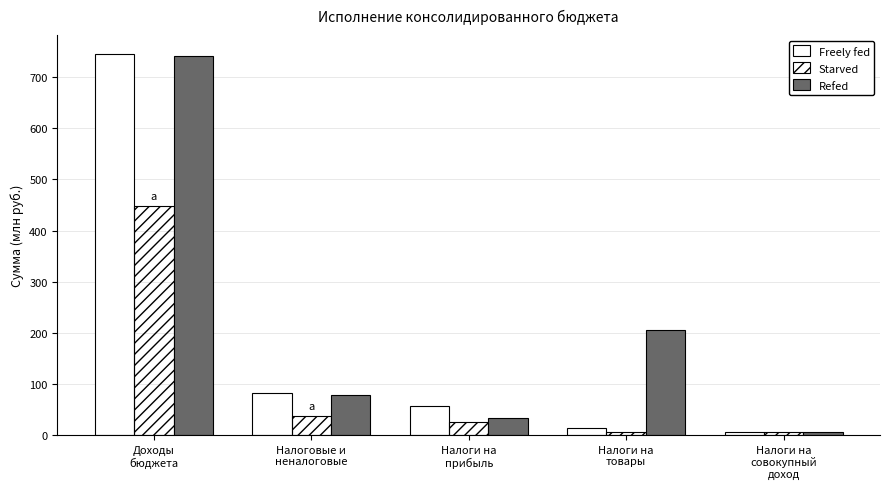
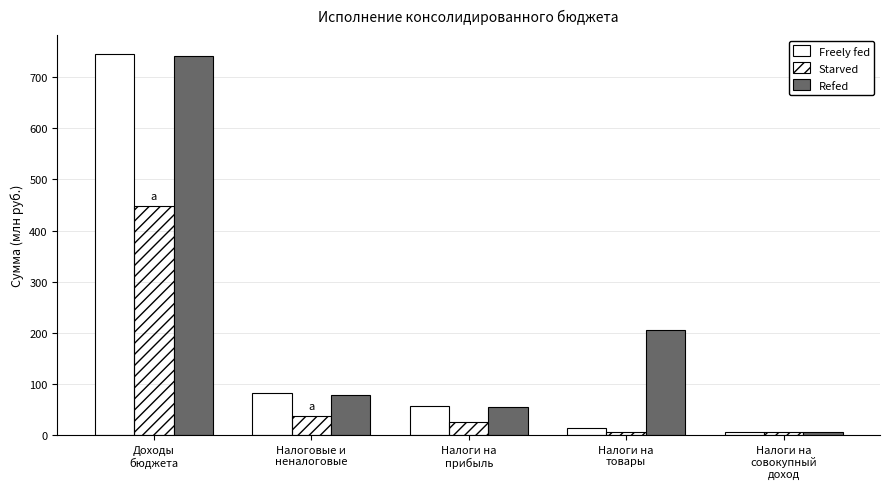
  {
    "Refed": {
      "Доходы бюджета": 740,
      "Налоговые и неналоговые": 80,
-     "Налоги на прибыль": 30,
+     "Налоги на прибыль": 50,
      "Налоги на товары": 200,
      "Налоги на совокупный доход": 10
    }
  }
